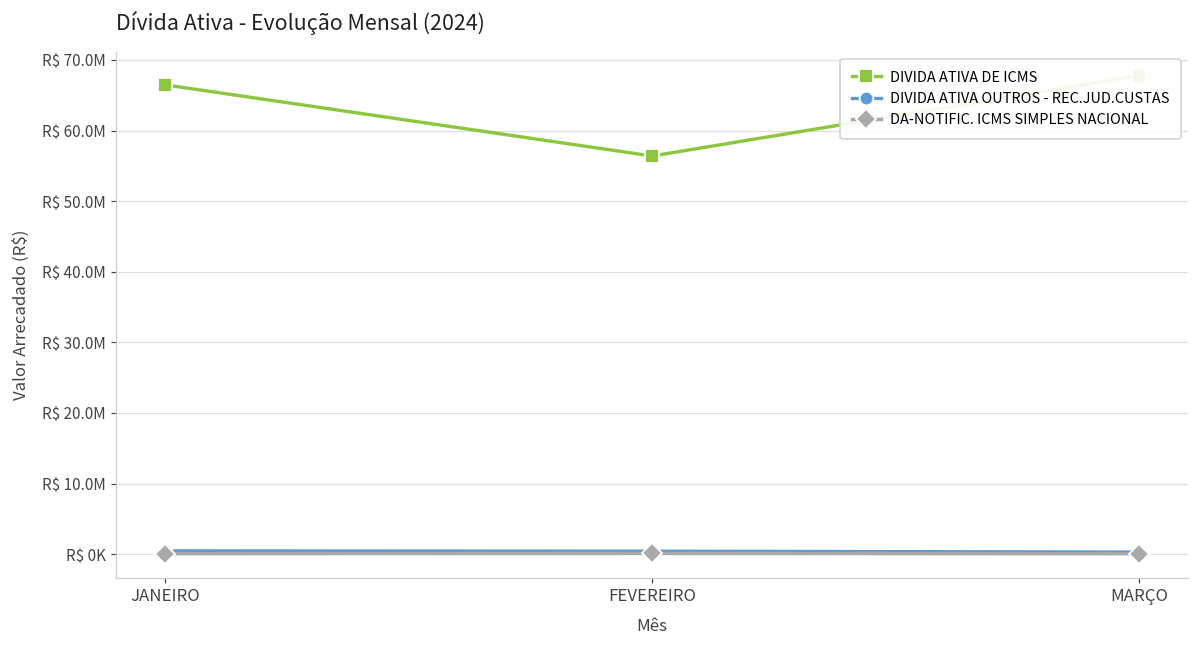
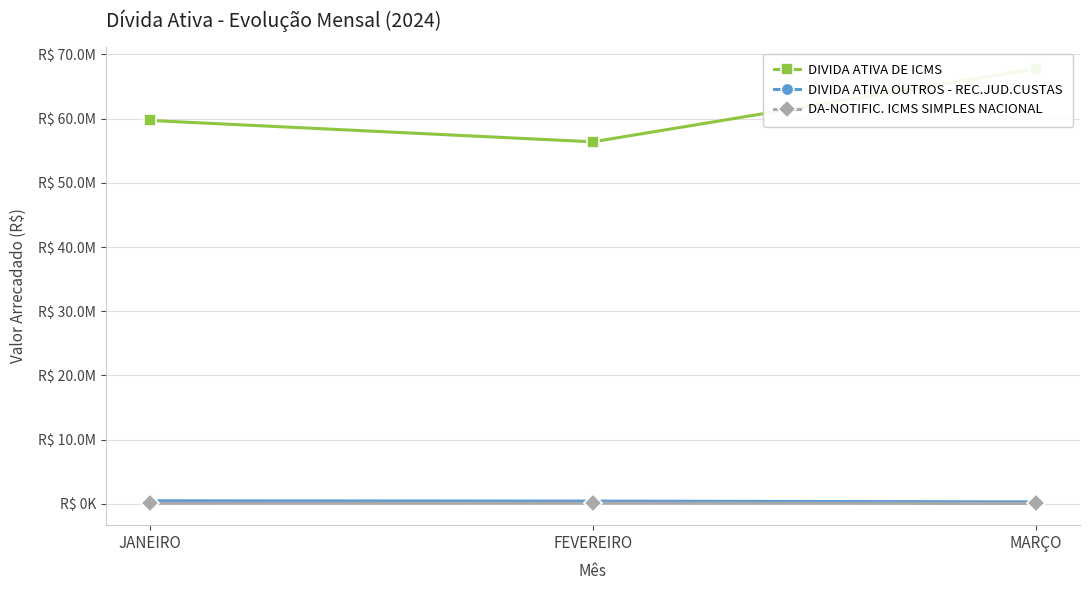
  {
    "DIVIDA ATIVA DE ICMS": {
-     "JANEIRO": "R$ 66000000",
+     "JANEIRO": "R$ 60000000",
      "FEVEREIRO": "R$ 56000000"
    }
  }
